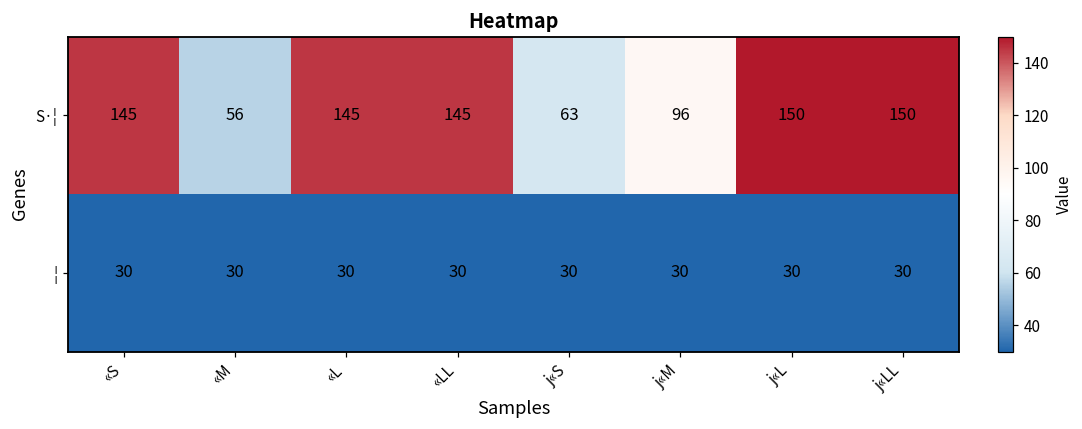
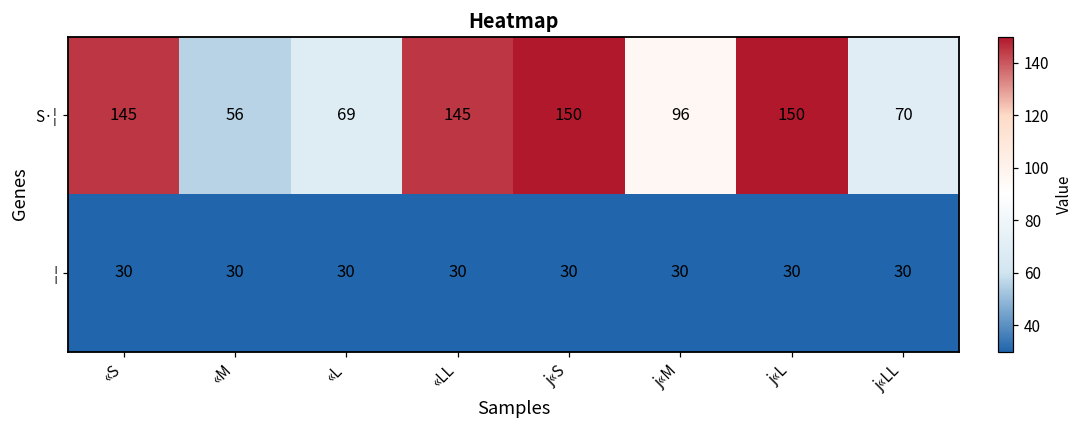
  {
    "S·¦": {
      "«S": 145,
      "«M": 56,
-     "«L": 145,
+     "«L": 69,
      "«LL": 145,
-     "j«S": 63,
+     "j«S": 150,
      "j«M": 96,
      "j«L": 150,
-     "j«LL": 150
+     "j«LL": 70
    },
    "¦": {
      "«S": 30,
      "«M": 30,
      "«L": 30,
      "«LL": 30,
      "j«S": 30,
      "j«M": 30,
      "j«L": 30,
      "j«LL": 30
    }
  }
